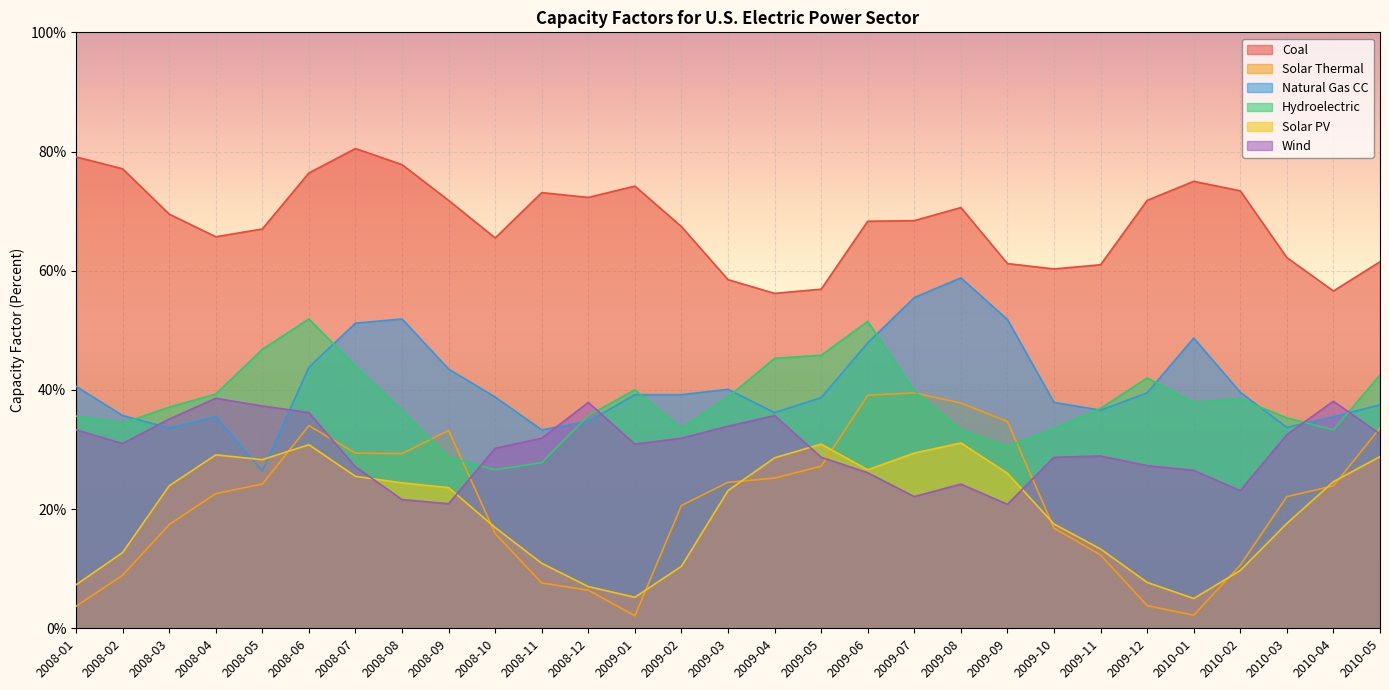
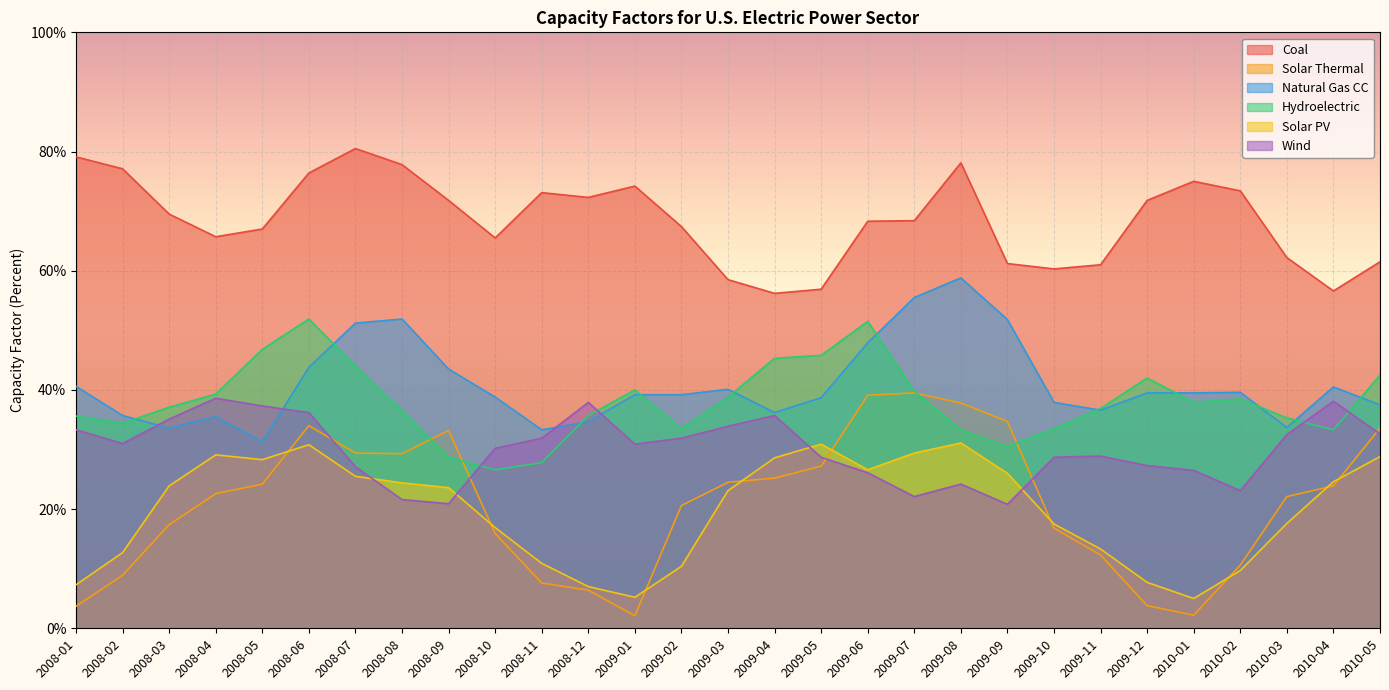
  {
    "Coal": {
      "2008-01": "79%",
      "2008-02": "77%",
      "2008-03": "70%",
      "2008-04": "66%",
      "2008-05": "67%",
      "2008-06": "76%",
      "2008-07": "81%",
      "2008-08": "78%",
      "2008-09": "72%",
      "2008-10": "66%",
      "2008-11": "73%",
      "2008-12": "72%",
      "2009-01": "74%",
      "2009-02": "67%",
      "2009-03": "59%",
      "2009-04": "56%",
      "2009-05": "57%",
      "2009-06": "68%",
      "2009-07": "68%",
-     "2009-08": "71%",
+     "2009-08": "78%",
      "2009-09": "61%",
      "2009-10": "60%",
      "2009-11": "61%",
      "2009-12": "72%",
      "2010-01": "75%",
      "2010-02": "73%",
      "2010-03": "62%",
      "2010-04": "57%",
      "2010-05": "62%"
    },
    "Natural Gas CC": {
      "2008-01": "41%",
      "2008-02": "36%",
      "2008-03": "34%",
      "2008-04": "36%",
-     "2008-05": "26%",
+     "2008-05": "31%",
      "2008-06": "44%",
      "2008-07": "51%",
      "2008-08": "52%",
      "2008-09": "44%",
      "2008-10": "39%",
      "2008-11": "33%",
      "2008-12": "35%",
      "2009-01": "39%",
      "2009-02": "39%",
      "2009-03": "40%",
      "2009-04": "36%",
      "2009-05": "39%",
      "2009-06": "48%",
      "2009-07": "56%",
      "2009-08": "59%",
      "2009-09": "52%",
      "2009-10": "38%",
      "2009-12": "40%",
-     "2010-01": "49%",
+     "2010-01": "40%",
      "2010-02": "40%",
      "2010-03": "34%",
-     "2010-04": "36%",
+     "2010-04": "41%",
      "2010-05": "38%"
    },
    "Hydroelectric": {
      "2008-01": "36%",
      "2008-02": "34%",
      "2008-03": "37%",
      "2008-04": "39%",
      "2008-05": "47%",
      "2008-06": "52%",
      "2008-07": "44%",
      "2008-08": "37%",
      "2008-09": "29%",
      "2008-10": "27%",
      "2008-11": "28%",
      "2008-12": "36%",
      "2009-01": "40%",
      "2009-02": "34%",
      "2009-03": "39%",
      "2009-04": "45%",
      "2009-05": "46%",
      "2009-06": "52%",
      "2009-08": "33%",
      "2009-09": "31%",
      "2009-10": "34%",
      "2009-12": "42%",
      "2010-01": "38%",
      "2010-02": "39%",
      "2010-03": "35%",
      "2010-04": "33%",
      "2010-05": "43%"
    },
    "Wind": {
      "2008-01": "33%",
      "2008-02": "31%",
      "2008-03": "35%",
      "2008-04": "39%",
      "2008-05": "37%",
      "2008-06": "36%",
      "2008-07": "27%",
      "2008-08": "22%",
      "2008-09": "21%",
      "2008-10": "30%",
      "2008-11": "32%",
      "2008-12": "38%",
      "2009-01": "31%",
      "2009-02": "32%",
      "2009-03": "34%",
      "2009-04": "36%",
      "2009-05": "29%",
      "2009-06": "26%",
      "2009-07": "22%",
      "2009-08": "24%",
      "2009-09": "21%",
      "2009-10": "29%",
      "2009-11": "29%",
      "2009-12": "27%",
      "2010-01": "27%",
      "2010-02": "23%",
      "2010-03": "33%",
      "2010-04": "38%",
      "2010-05": "33%"
    }
  }
